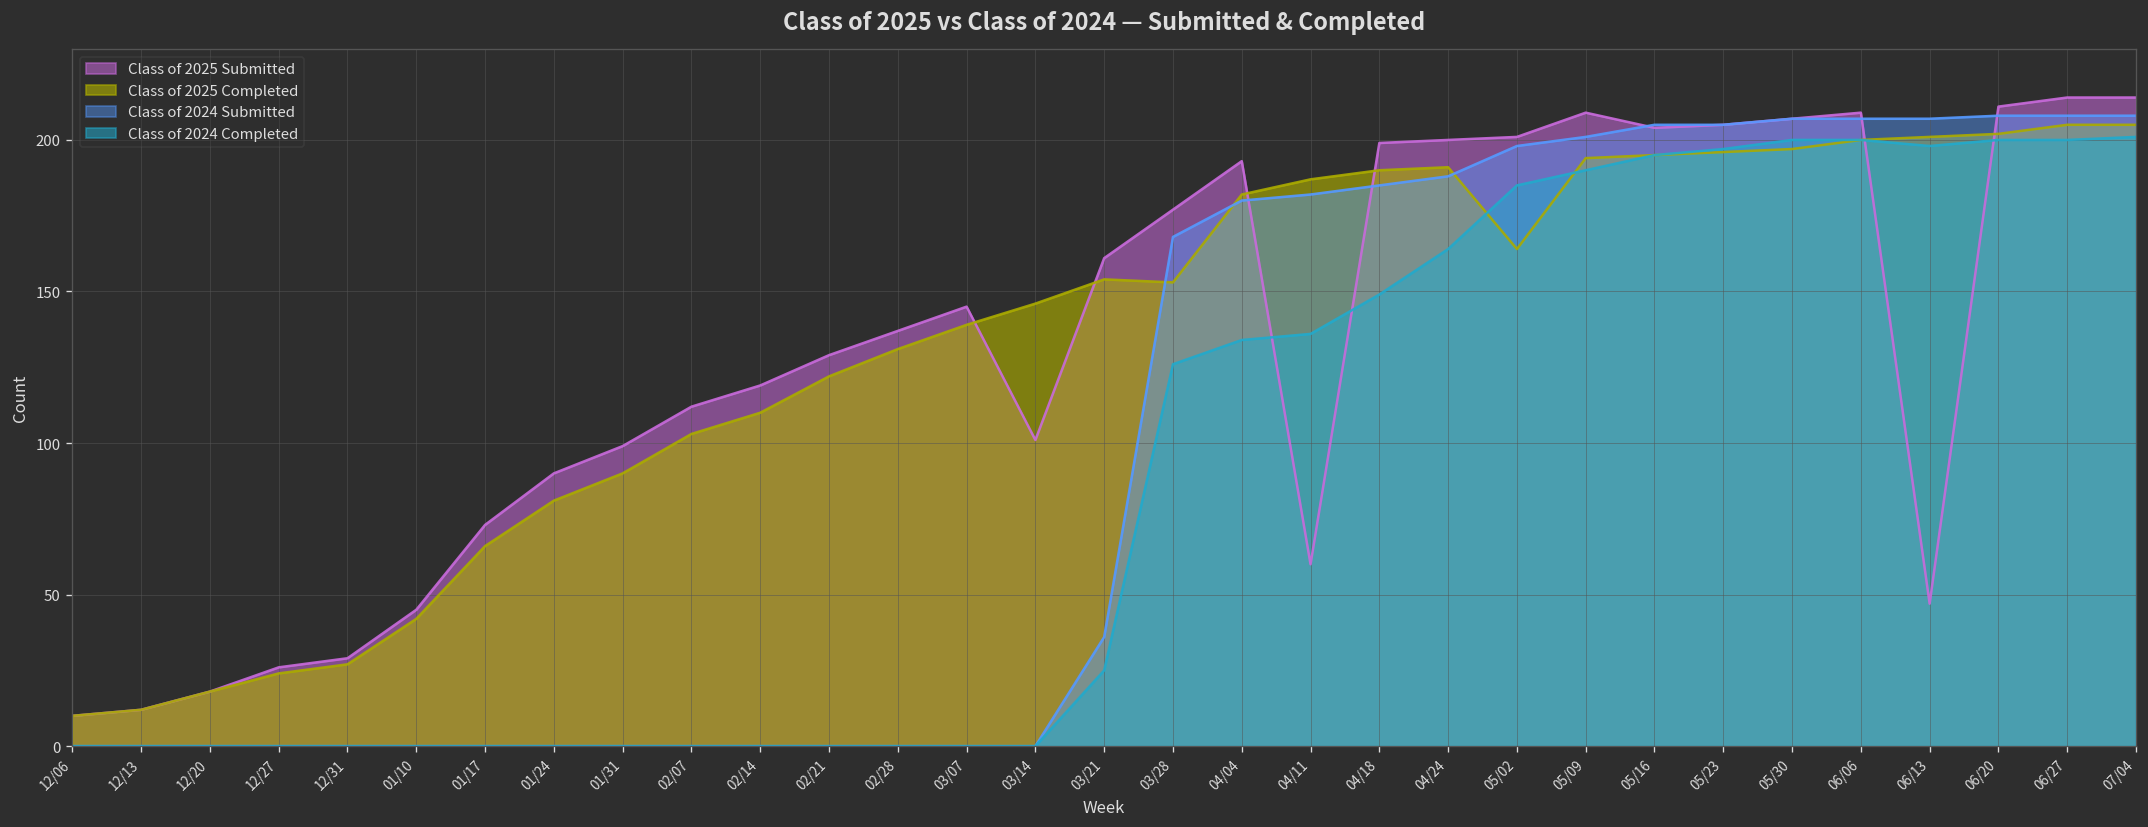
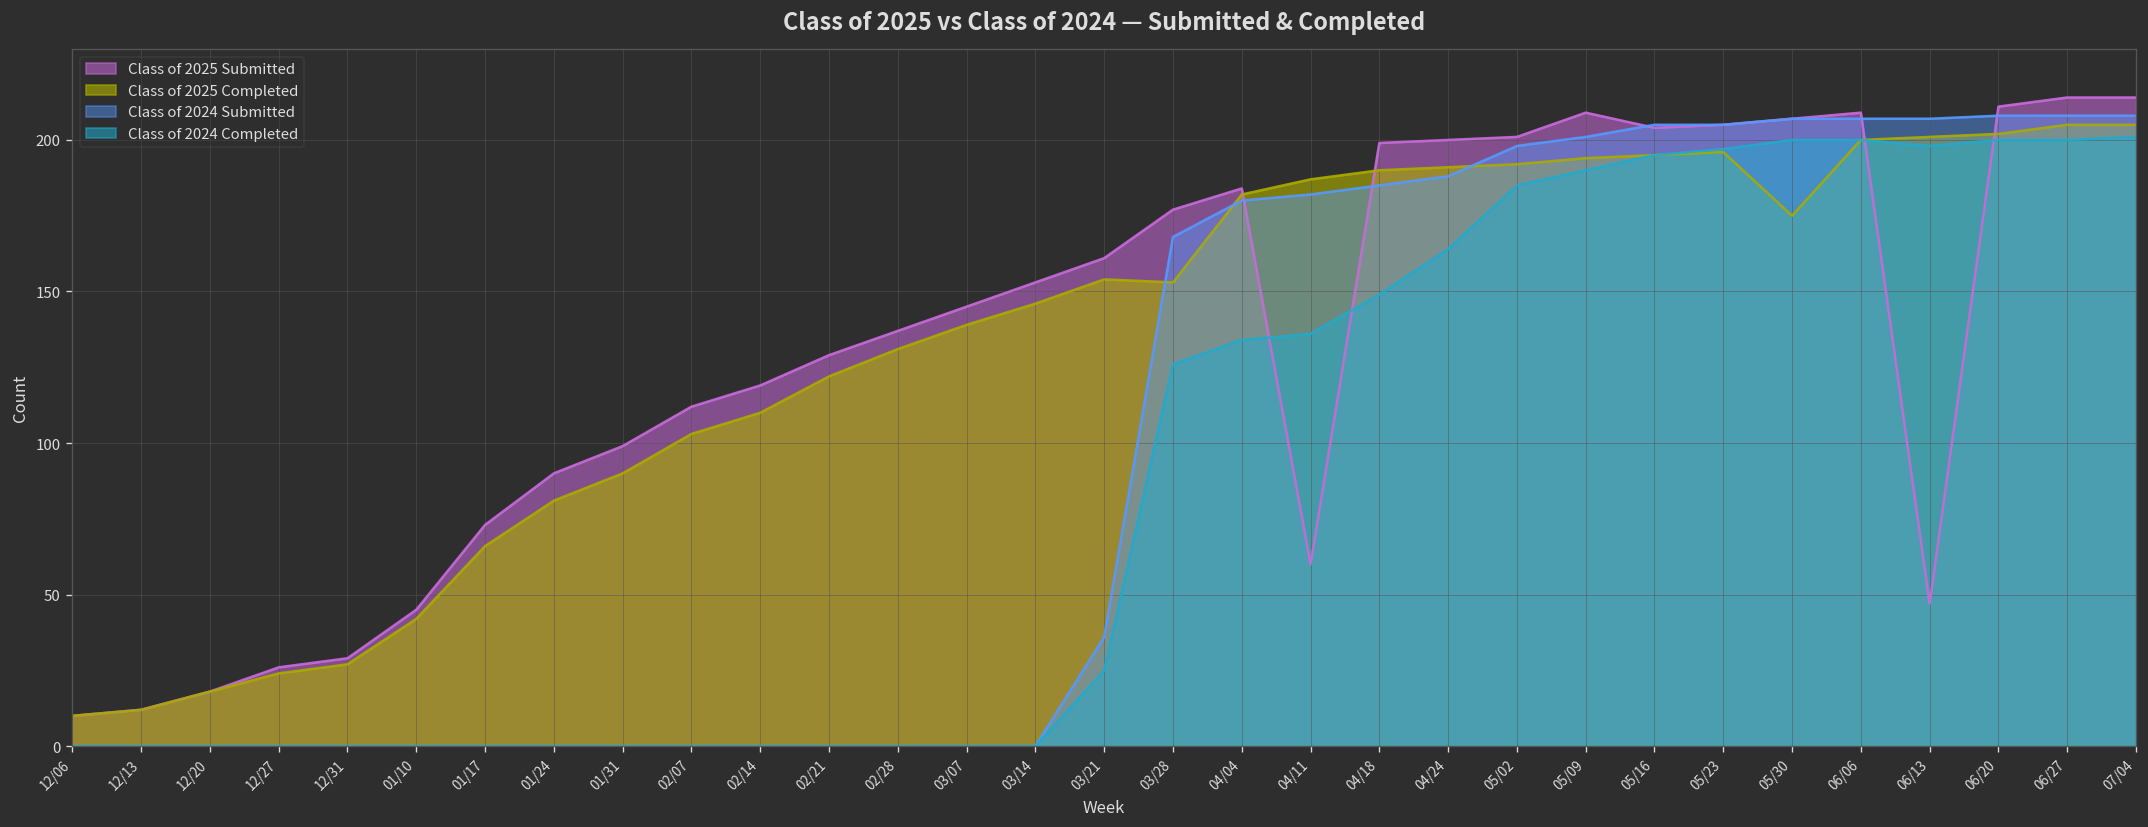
  {
    "Class of 2025 Submitted": {
      "12/27": 26,
      "12/31": 29,
      "01/10": 45,
      "01/17": 73,
      "01/24": 90,
      "01/31": 99,
      "02/07": 112,
      "02/14": 119,
      "02/21": 129,
      "02/28": 137,
      "03/07": 145,
-     "03/14": 101,
+     "03/14": 153,
      "03/21": 161,
      "03/28": 177,
-     "04/04": 193,
+     "04/04": 184,
      "04/11": 60,
      "04/18": 199,
      "04/24": 200,
      "05/02": 201,
      "05/09": 209,
      "06/06": 209,
      "06/13": 47,
      "06/20": 211,
      "06/27": 214,
      "07/04": 214
    },
    "Class of 2025 Completed": {
      "12/27": 24,
      "12/31": 27,
      "01/10": 42,
      "01/17": 66,
      "01/24": 81,
      "01/31": 90,
      "02/07": 103,
      "02/14": 110,
      "02/21": 122,
      "02/28": 131,
      "03/07": 139,
      "03/14": 146,
      "03/21": 154,
      "03/28": 153,
      "04/04": 182,
      "04/11": 187,
      "04/18": 190,
      "04/24": 191,
-     "05/02": 164,
+     "05/02": 192,
      "05/09": 194,
-     "05/30": 197,
+     "05/30": 175,
      "06/13": 201,
      "06/20": 202,
      "06/27": 205,
      "07/04": 205
    }
  }
